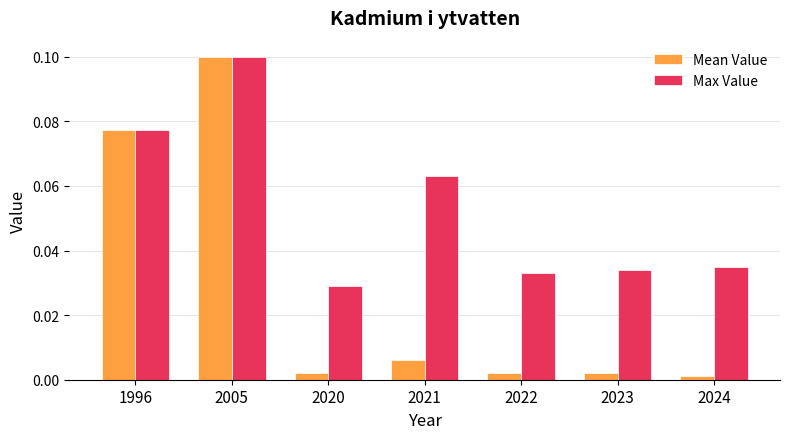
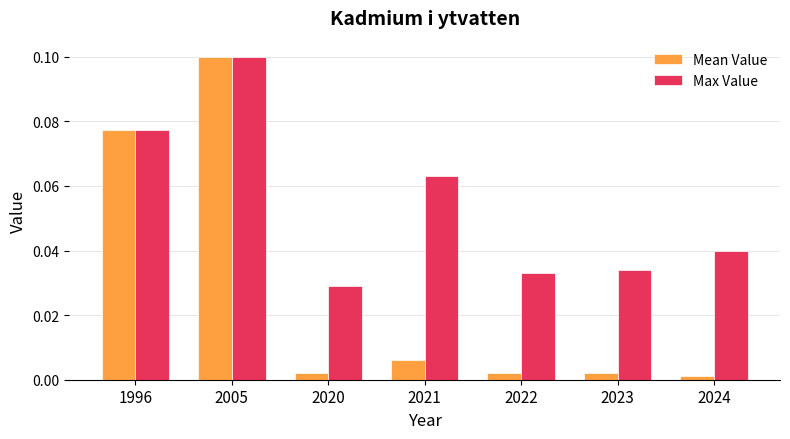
  {
    "Mean Value": {
      "1996": 0.077,
      "2005": 0.100,
      "2020": 0.002,
      "2021": 0.006,
      "2022": 0.002,
      "2023": 0.002,
      "2024": 0.001
    },
    "Max Value": {
      "1996": 0.077,
      "2005": 0.100,
      "2020": 0.029,
      "2021": 0.063,
      "2022": 0.033,
      "2023": 0.034,
-     "2024": 0.035
+     "2024": 0.040
    }
  }
